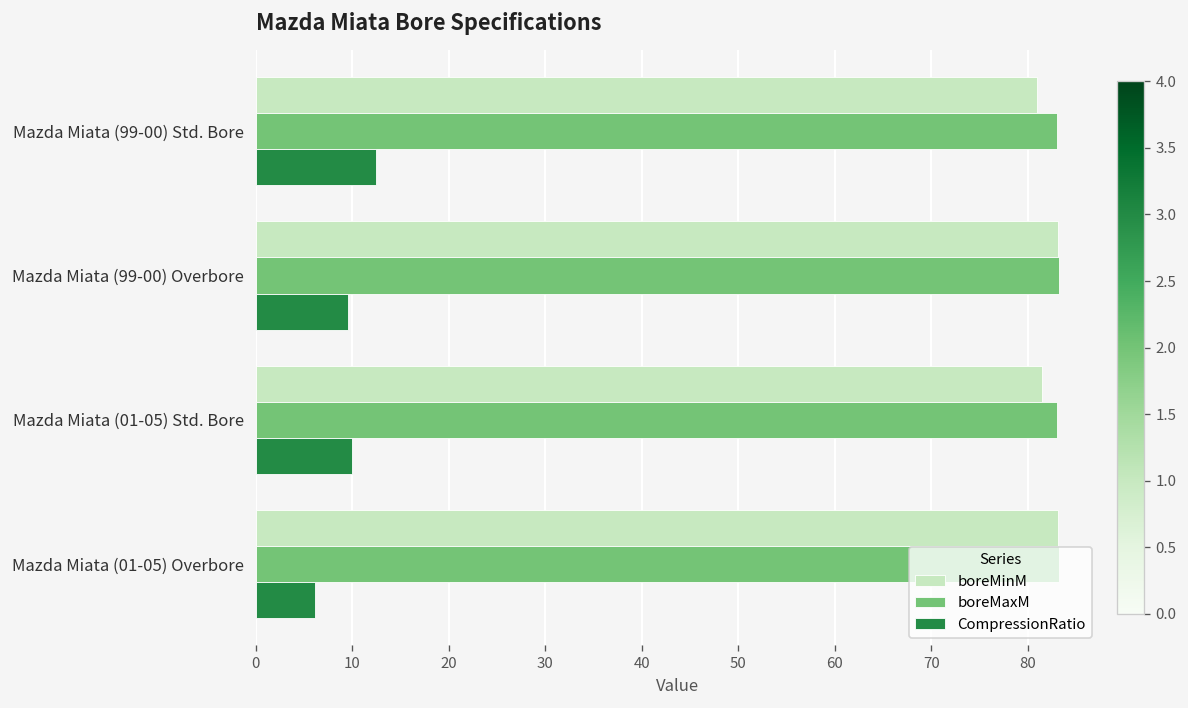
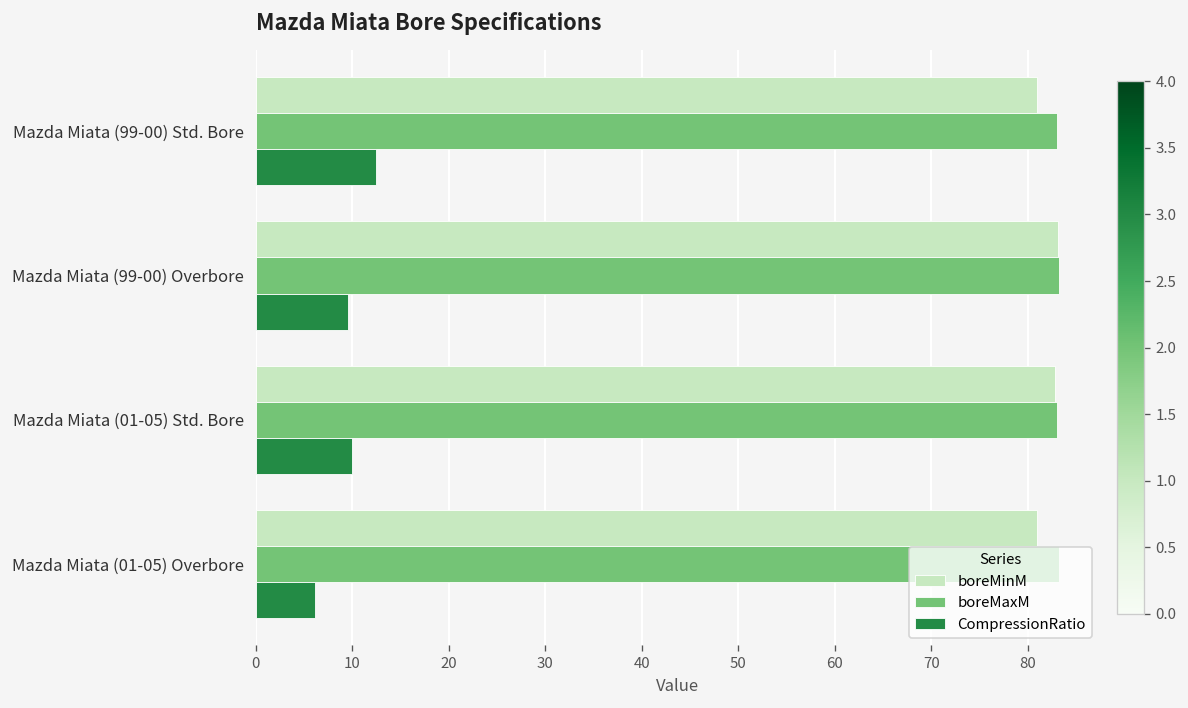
  {
    "boreMinM": {
      "Mazda Miata (99-00) Std. Bore": 81,
      "Mazda Miata (99-00) Overbore": 83,
-     "Mazda Miata (01-05) Std. Bore": 81,
-     "Mazda Miata (01-05) Overbore": 83
+     "Mazda Miata (01-05) Std. Bore": 83,
+     "Mazda Miata (01-05) Overbore": 81
    },
    "boreMaxM": {
      "Mazda Miata (99-00) Std. Bore": 83,
      "Mazda Miata (99-00) Overbore": 83,
      "Mazda Miata (01-05) Std. Bore": 83
    },
    "CompressionRatio": {
      "Mazda Miata (99-00) Std. Bore": 12,
      "Mazda Miata (99-00) Overbore": 10,
      "Mazda Miata (01-05) Std. Bore": 10,
      "Mazda Miata (01-05) Overbore": 6
    }
  }
